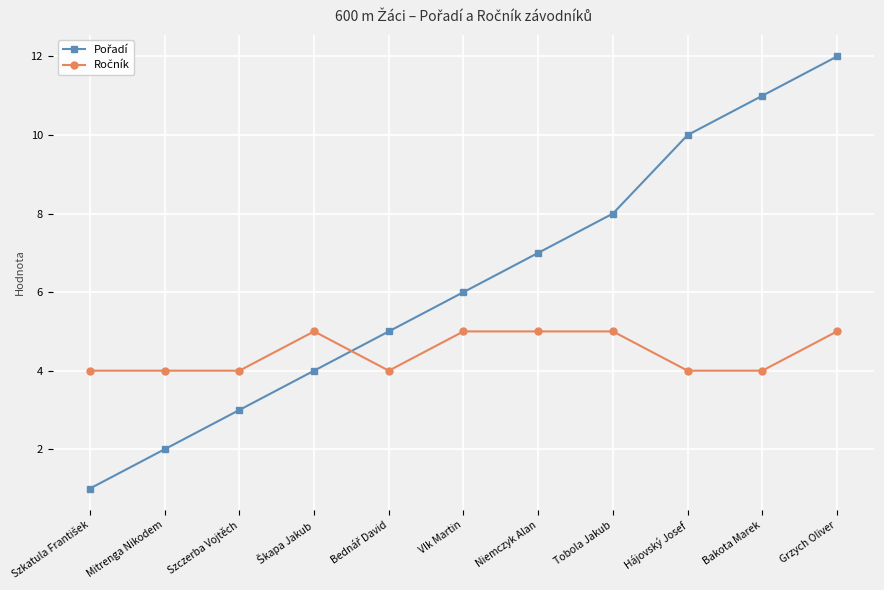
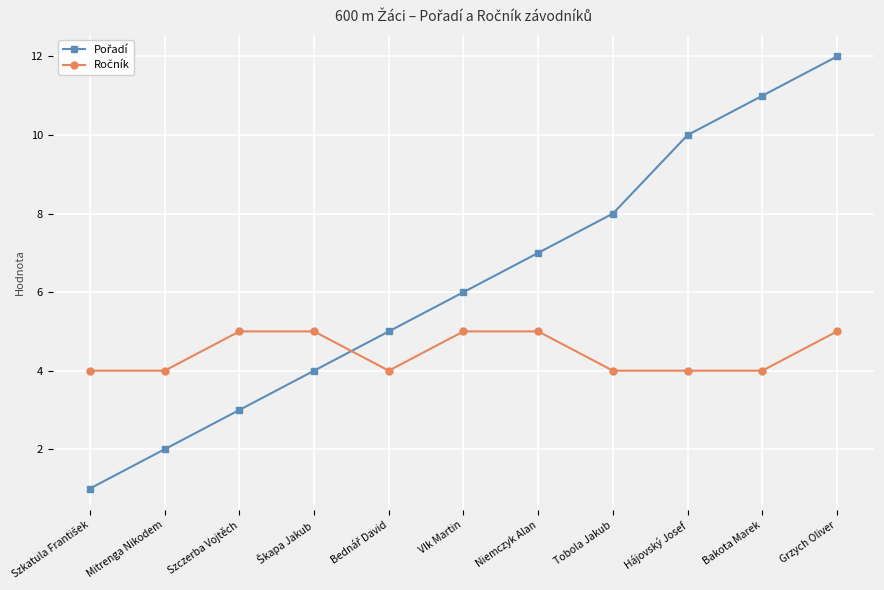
  {
    "Pořadí": {
      "Szkatula František": 1,
      "Mitrenga Nikodem": 2,
      "Szczerba Vojtěch": 3,
      "Škapa Jakub": 4,
      "Bednář David": 5,
      "Vlk Martin": 6,
      "Niemczyk Alan": 7,
      "Tobola Jakub": 8,
      "Hájovský Josef": 10,
      "Bakota Marek": 11,
      "Grzych Oliver": 12
    },
    "Ročník": {
      "Szkatula František": 4,
      "Mitrenga Nikodem": 4,
-     "Szczerba Vojtěch": 4,
+     "Szczerba Vojtěch": 5,
      "Škapa Jakub": 5,
      "Bednář David": 4,
      "Vlk Martin": 5,
      "Niemczyk Alan": 5,
-     "Tobola Jakub": 5,
+     "Tobola Jakub": 4,
      "Hájovský Josef": 4,
      "Bakota Marek": 4,
      "Grzych Oliver": 5
    }
  }
